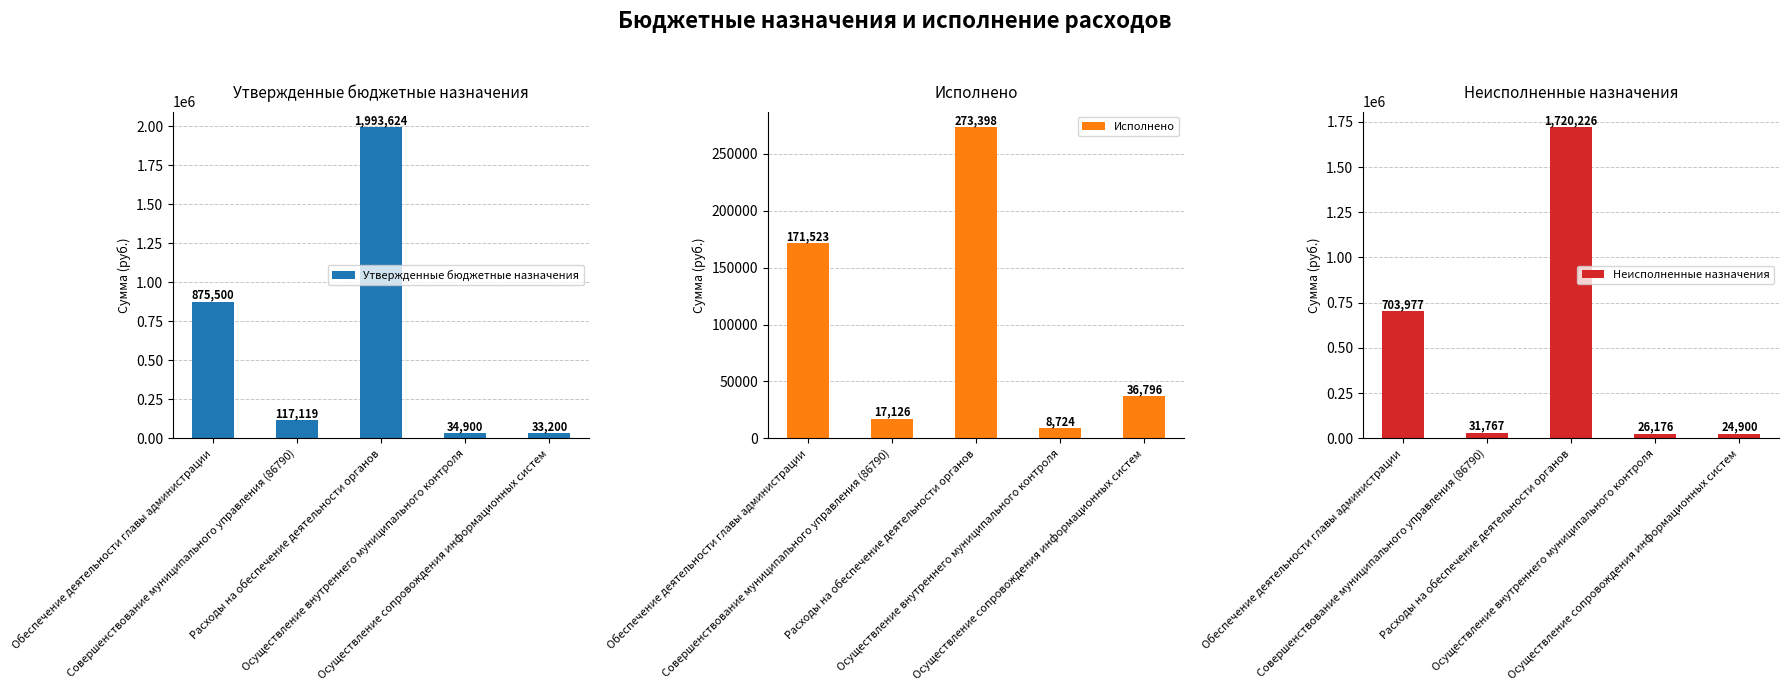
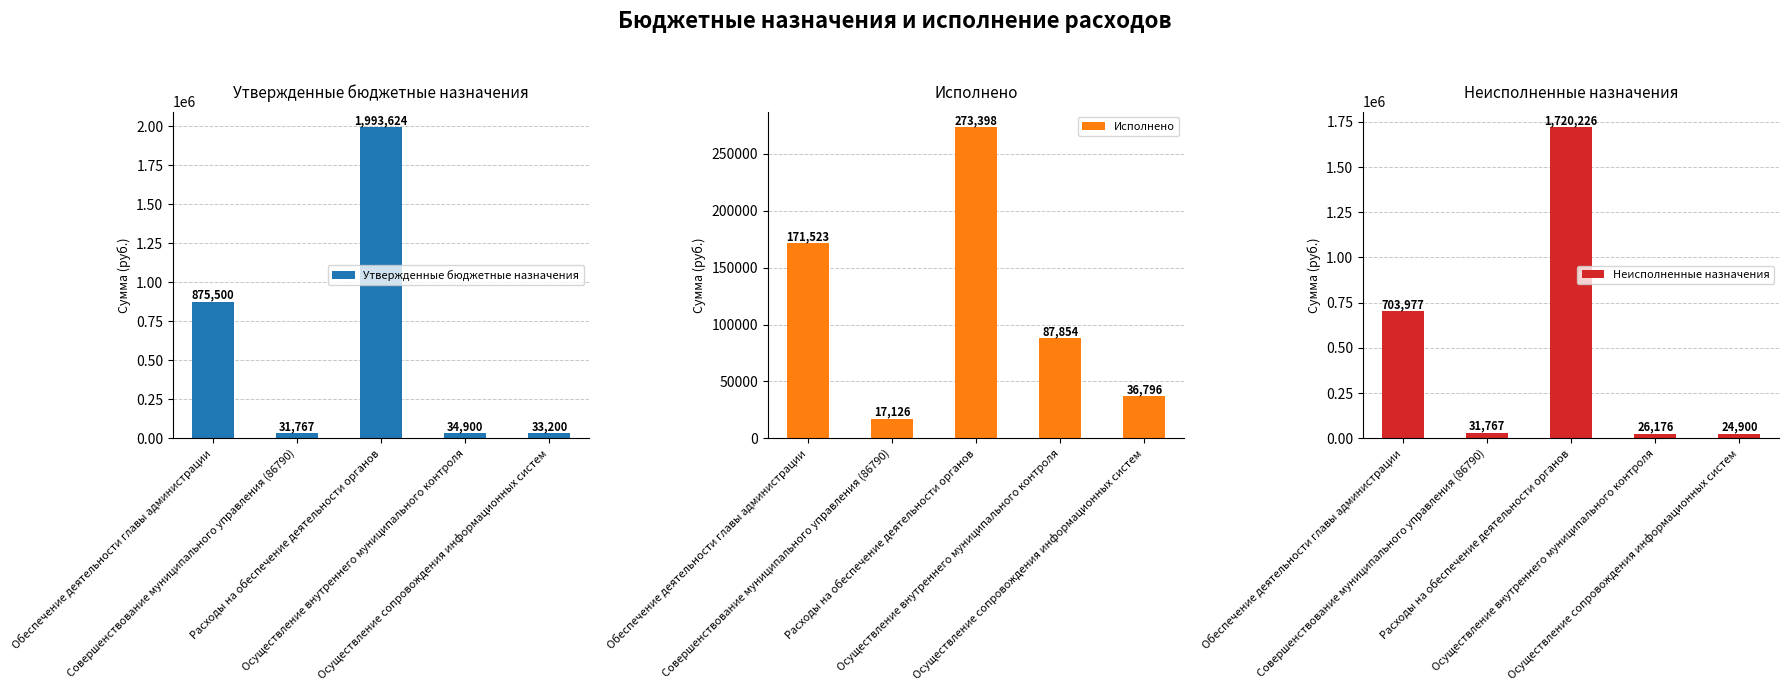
  {
    "Утвержденные бюджетные назначения": {
      "Обеспечение деятельности главы администрации": "875,500",
-     "Совершенствование муниципального управления (86790)": "117,119",
+     "Совершенствование муниципального управления (86790)": "31,767",
      "Расходы на обеспечение деятельности органов": "1,993,624",
      "Осуществление внутреннего муниципального контроля": "34,900",
      "Осуществление сопровождения информационных систем": "33,200"
    },
    "Исполнено": {
      "Обеспечение деятельности главы администрации": "171,523",
      "Совершенствование муниципального управления (86790)": "17,126",
      "Расходы на обеспечение деятельности органов": "273,398",
-     "Осуществление внутреннего муниципального контроля": "8,724",
+     "Осуществление внутреннего муниципального контроля": "87,854",
      "Осуществление сопровождения информационных систем": "36,796"
    },
    "Неисполненные назначения": {
      "Обеспечение деятельности главы администрации": "703,977",
      "Совершенствование муниципального управления (86790)": "31,767",
      "Расходы на обеспечение деятельности органов": "1,720,226",
      "Осуществление внутреннего муниципального контроля": "26,176",
      "Осуществление сопровождения информационных систем": "24,900"
    }
  }
